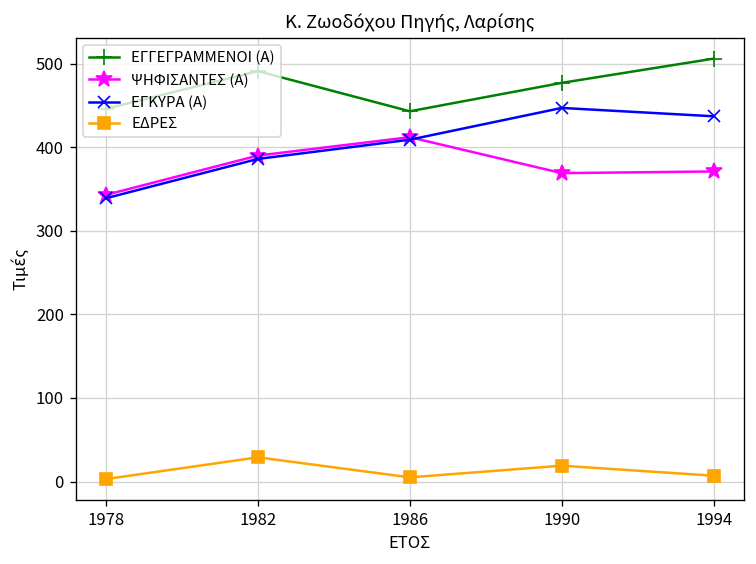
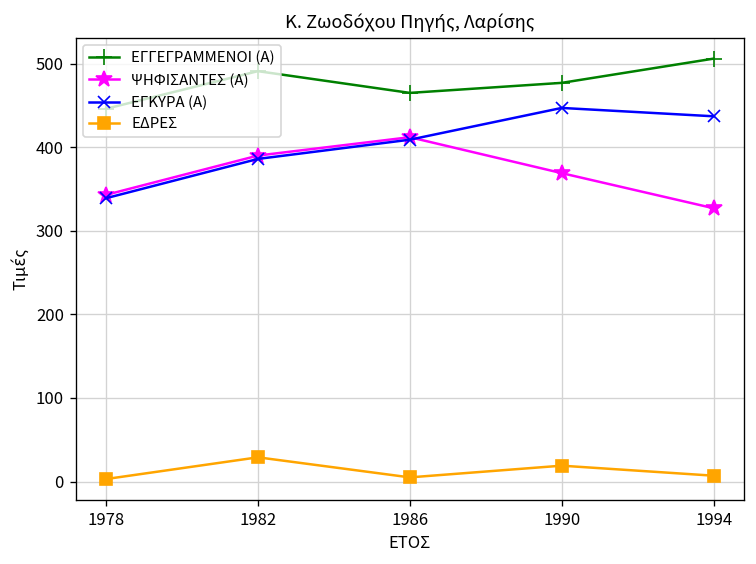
  {
    "ΕΓΓΕΓΡΑΜΜΕΝΟΙ (Α)": {
-     "1986": 440,
+     "1986": 470,
      "1990": 480,
      "1994": 510
    },
    "ΨΗΦΙΣΑΝΤΕΣ (Α)": {
      "1978": 340,
      "1982": 390,
      "1990": 370,
-     "1994": 370
+     "1994": 330
    },
    "ΕΓΚΥΡΑ (Α)": {
      "1978": 340,
      "1982": 390,
      "1990": 450,
      "1994": 440
    },
    "ΕΔΡΕΣ": {
      "1978": 0,
      "1982": 30,
      "1986": 10,
      "1990": 20,
      "1994": 10
    }
  }
